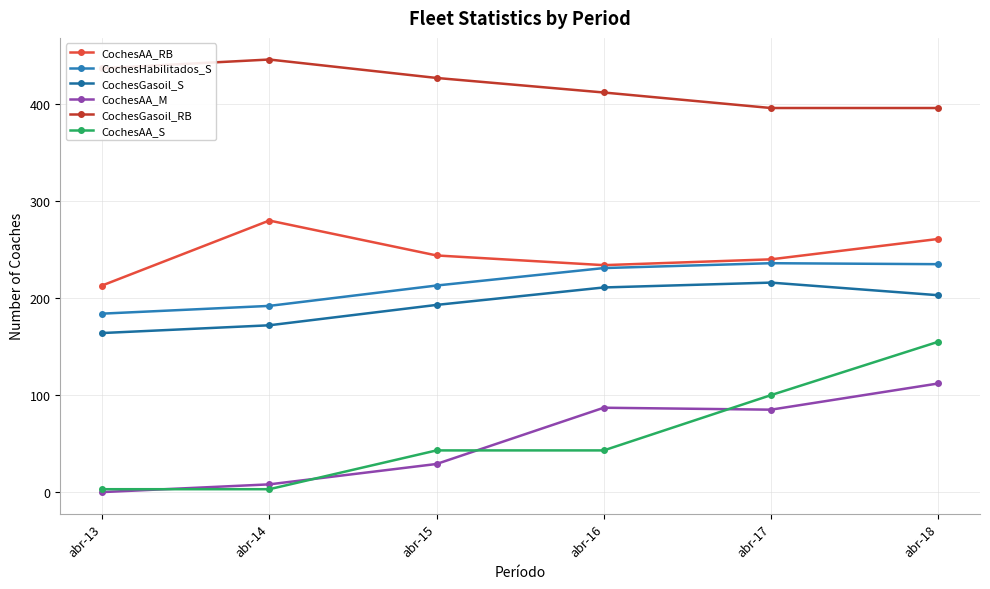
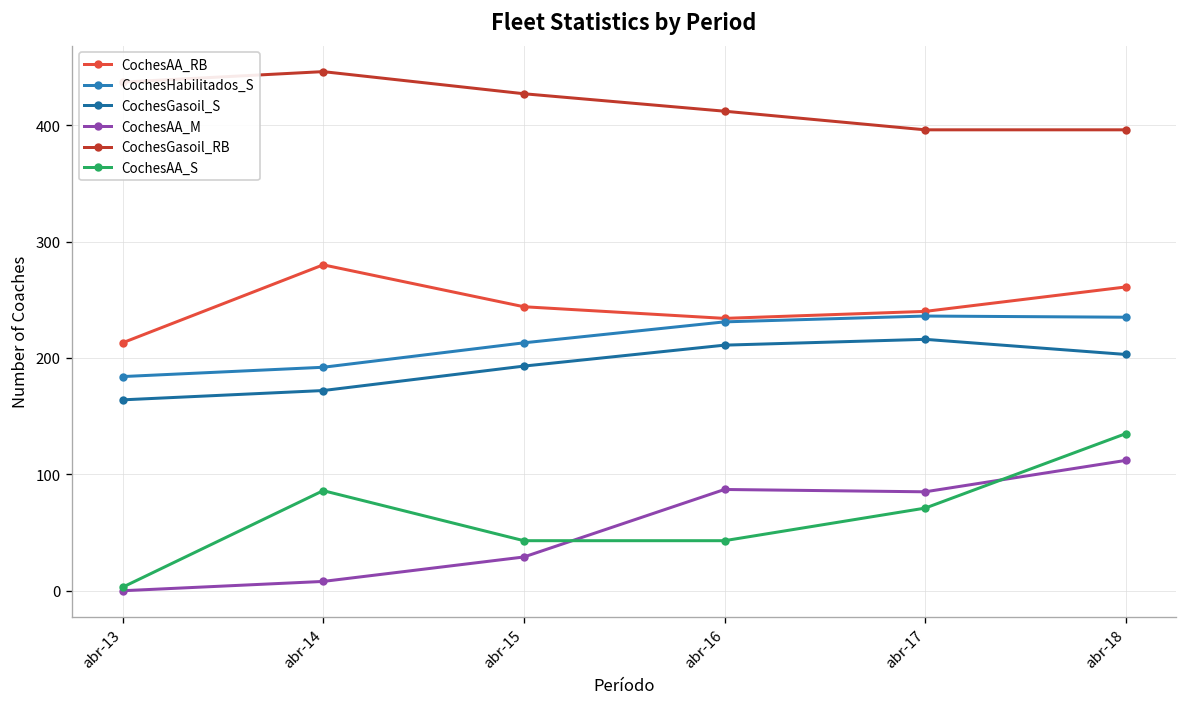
  {
    "CochesAA_M": {
      "abr-13": 0,
      "abr-14": 10,
      "abr-15": 30,
      "abr-16": 90,
      "abr-17": 90,
      "abr-18": 110
    },
    "CochesAA_S": {
      "abr-13": 0,
-     "abr-14": 0,
+     "abr-14": 90,
      "abr-15": 40,
      "abr-16": 40,
-     "abr-17": 100,
-     "abr-18": 160
+     "abr-17": 70,
+     "abr-18": 140
    }
  }
